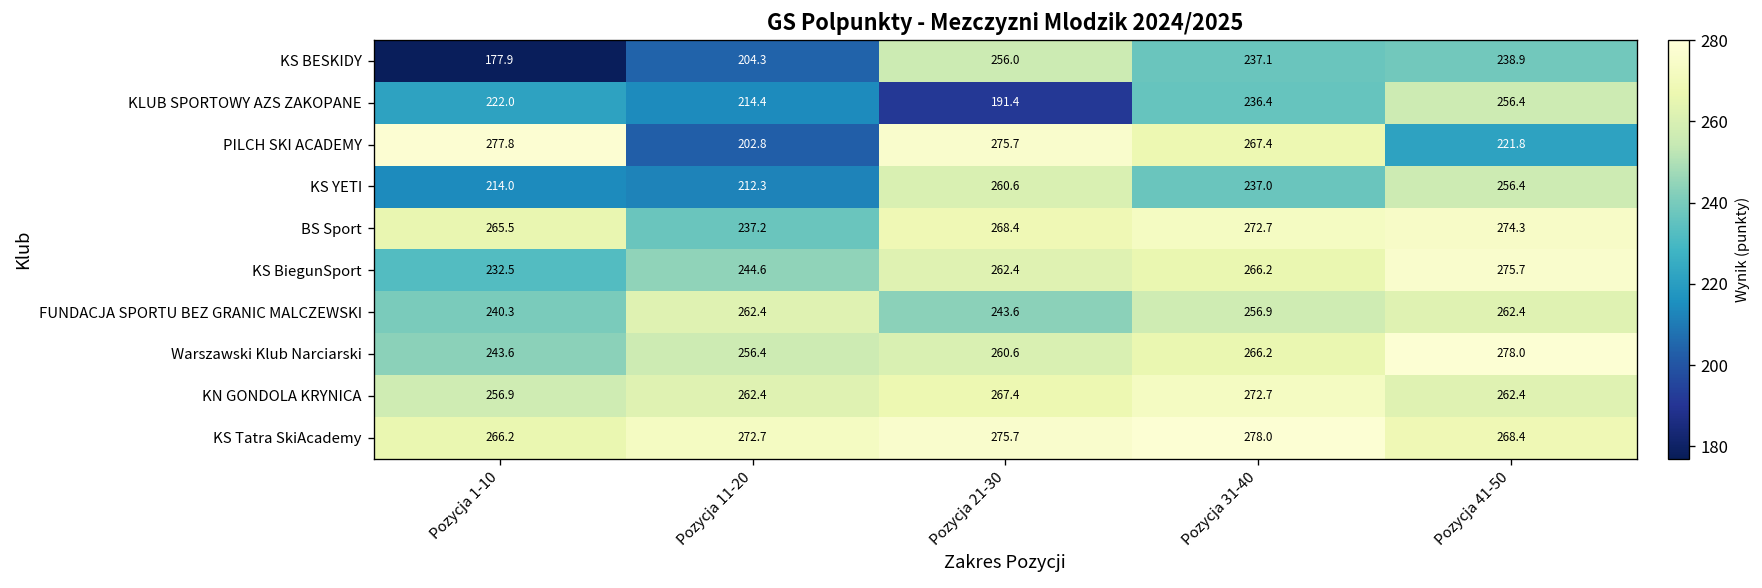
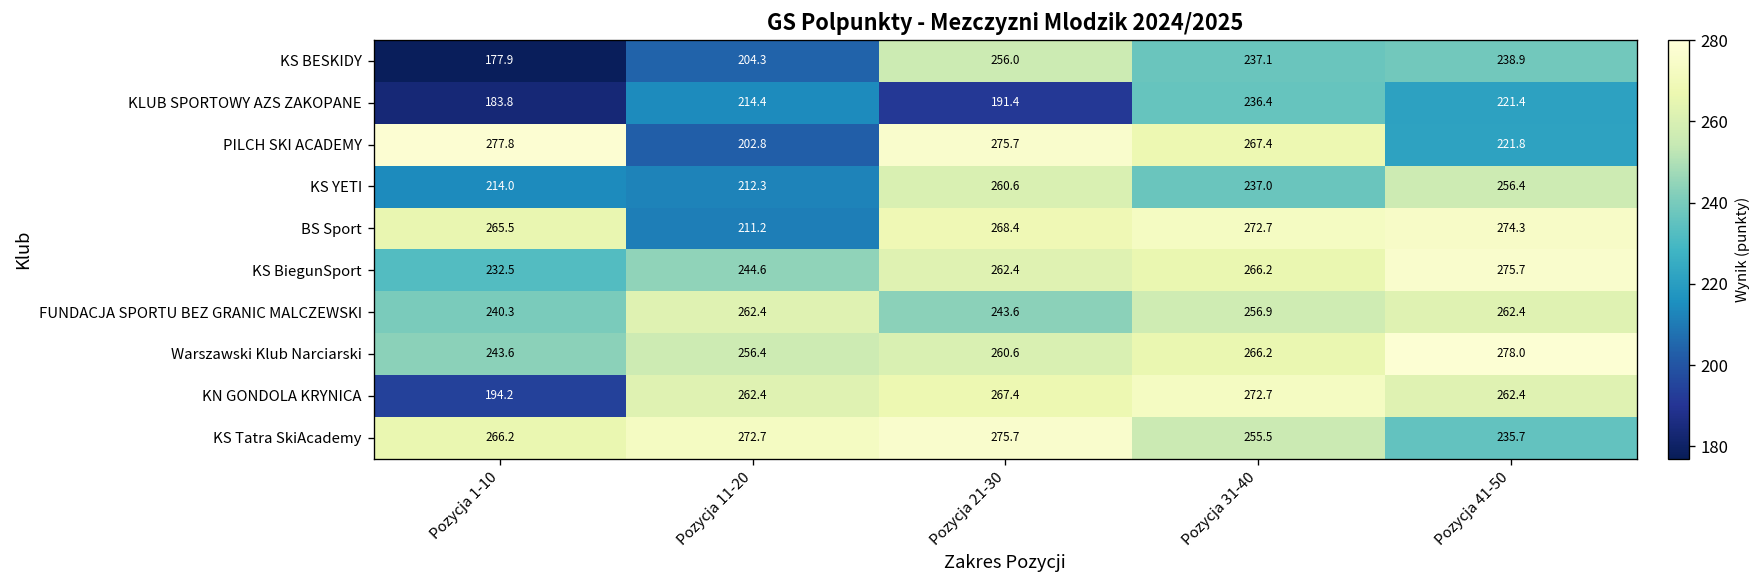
  {
    "KS BESKIDY": {
      "Pozycja 1-10": 177.9,
      "Pozycja 11-20": 204.3,
      "Pozycja 21-30": 256.0,
      "Pozycja 31-40": 237.1,
      "Pozycja 41-50": 238.9
    },
    "KLUB SPORTOWY AZS ZAKOPANE": {
-     "Pozycja 1-10": 222.0,
+     "Pozycja 1-10": 183.8,
      "Pozycja 11-20": 214.4,
      "Pozycja 21-30": 191.4,
      "Pozycja 31-40": 236.4,
-     "Pozycja 41-50": 256.4
+     "Pozycja 41-50": 221.4
    },
    "PILCH SKI ACADEMY": {
      "Pozycja 1-10": 277.8,
      "Pozycja 11-20": 202.8,
      "Pozycja 21-30": 275.7,
      "Pozycja 31-40": 267.4,
      "Pozycja 41-50": 221.8
    },
    "KS YETI": {
      "Pozycja 1-10": 214.0,
      "Pozycja 11-20": 212.3,
      "Pozycja 21-30": 260.6,
      "Pozycja 31-40": 237.0,
      "Pozycja 41-50": 256.4
    },
    "BS Sport": {
      "Pozycja 1-10": 265.5,
-     "Pozycja 11-20": 237.2,
+     "Pozycja 11-20": 211.2,
      "Pozycja 21-30": 268.4,
      "Pozycja 31-40": 272.7,
      "Pozycja 41-50": 274.3
    },
    "KS BiegunSport": {
      "Pozycja 1-10": 232.5,
      "Pozycja 11-20": 244.6,
      "Pozycja 21-30": 262.4,
      "Pozycja 31-40": 266.2,
      "Pozycja 41-50": 275.7
    },
    "FUNDACJA SPORTU BEZ GRANIC MALCZEWSKI": {
      "Pozycja 1-10": 240.3,
      "Pozycja 11-20": 262.4,
      "Pozycja 21-30": 243.6,
      "Pozycja 31-40": 256.9,
      "Pozycja 41-50": 262.4
    },
    "Warszawski Klub Narciarski": {
      "Pozycja 1-10": 243.6,
      "Pozycja 11-20": 256.4,
      "Pozycja 21-30": 260.6,
      "Pozycja 31-40": 266.2,
      "Pozycja 41-50": 278.0
    },
    "KN GONDOLA KRYNICA": {
-     "Pozycja 1-10": 256.9,
+     "Pozycja 1-10": 194.2,
      "Pozycja 11-20": 262.4,
      "Pozycja 21-30": 267.4,
      "Pozycja 31-40": 272.7,
      "Pozycja 41-50": 262.4
    },
    "KS Tatra SkiAcademy": {
      "Pozycja 1-10": 266.2,
      "Pozycja 11-20": 272.7,
      "Pozycja 21-30": 275.7,
-     "Pozycja 31-40": 278.0,
-     "Pozycja 41-50": 268.4
+     "Pozycja 31-40": 255.5,
+     "Pozycja 41-50": 235.7
    }
  }
